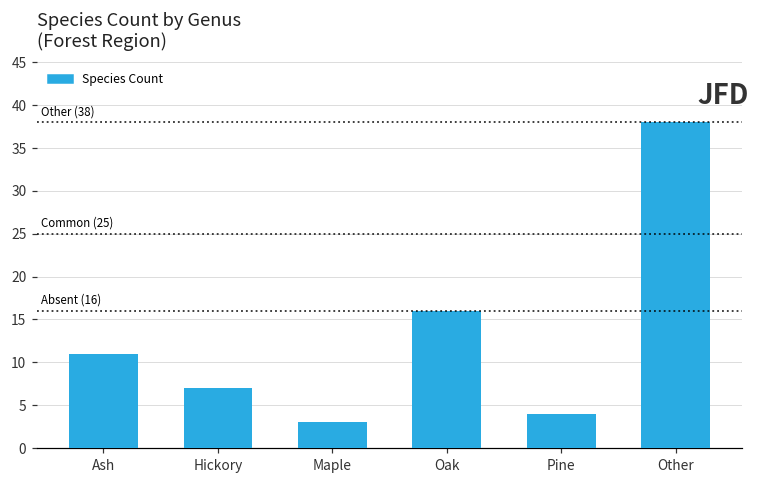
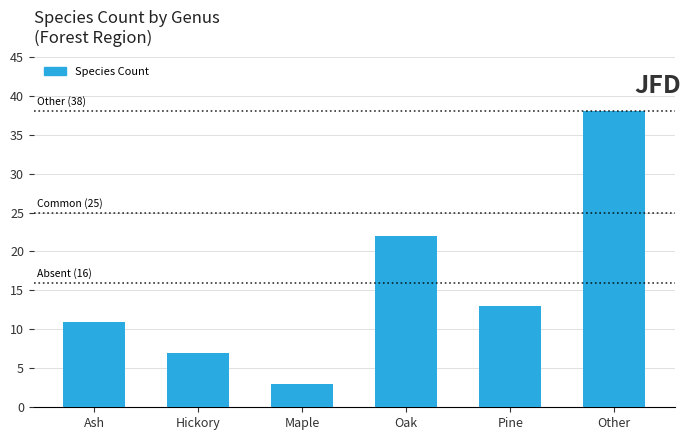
  {
    "Ash": 11,
    "Hickory": 7,
    "Maple": 3,
-   "Oak": 16,
-   "Pine": 4,
+   "Oak": 22,
+   "Pine": 13,
    "Other": 38
  }
